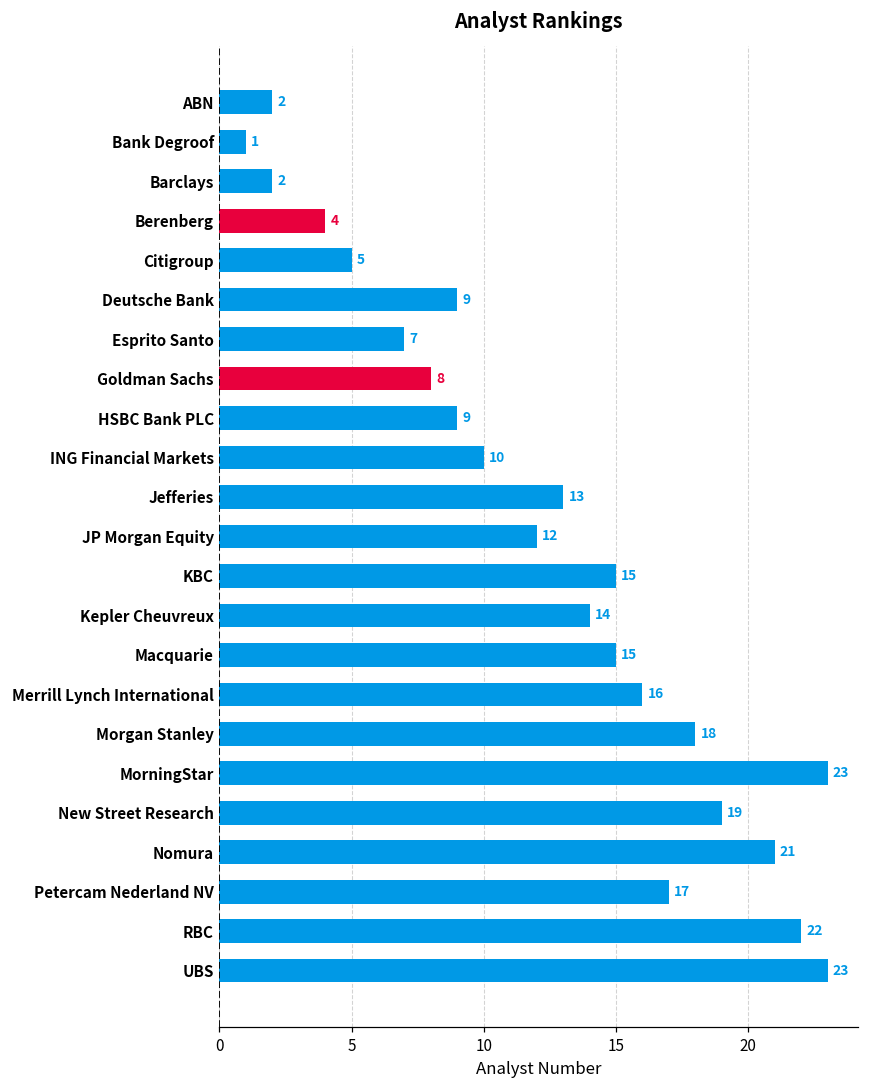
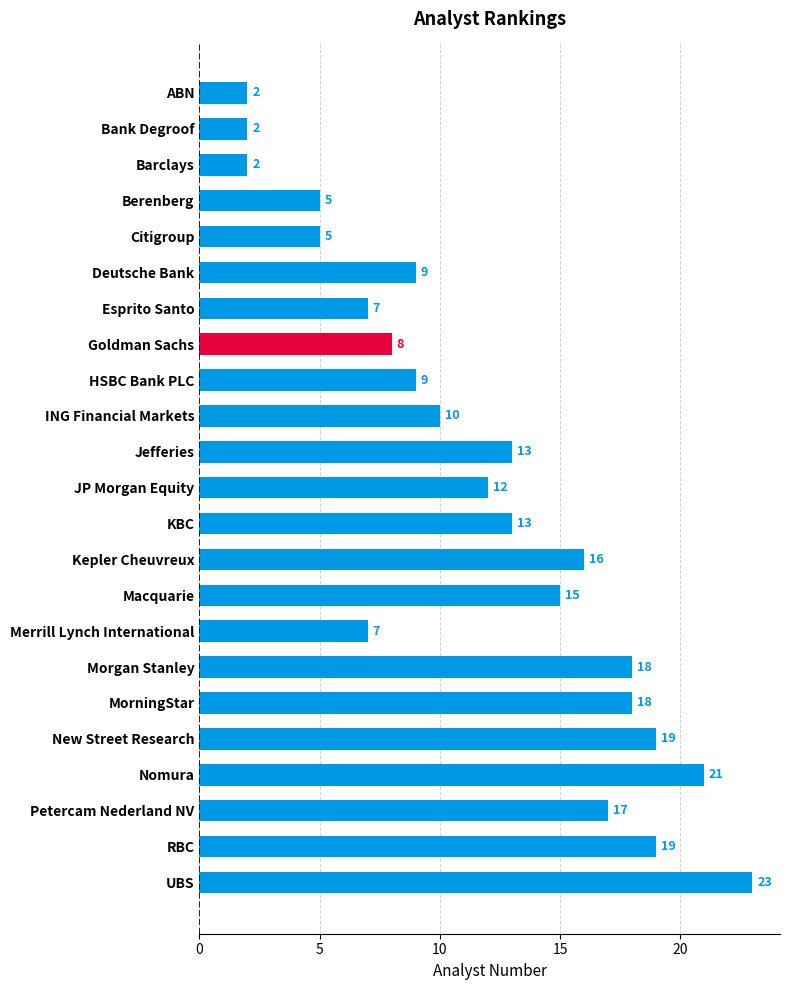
  {
    "ABN": 2,
-   "Bank Degroof": 1,
+   "Bank Degroof": 2,
    "Barclays": 2,
-   "Berenberg": 4,
+   "Berenberg": 5,
    "Citigroup": 5,
    "Deutsche Bank": 9,
    "Esprito Santo": 7,
    "Goldman Sachs": 8,
    "HSBC Bank PLC": 9,
    "ING Financial Markets": 10,
    "Jefferies": 13,
    "JP Morgan Equity": 12,
-   "KBC": 15,
-   "Kepler Cheuvreux": 14,
+   "KBC": 13,
+   "Kepler Cheuvreux": 16,
    "Macquarie": 15,
-   "Merrill Lynch International": 16,
+   "Merrill Lynch International": 7,
    "Morgan Stanley": 18,
-   "MorningStar": 23,
+   "MorningStar": 18,
    "New Street Research": 19,
    "Nomura": 21,
    "Petercam Nederland NV": 17,
-   "RBC": 22,
+   "RBC": 19,
    "UBS": 23
  }
